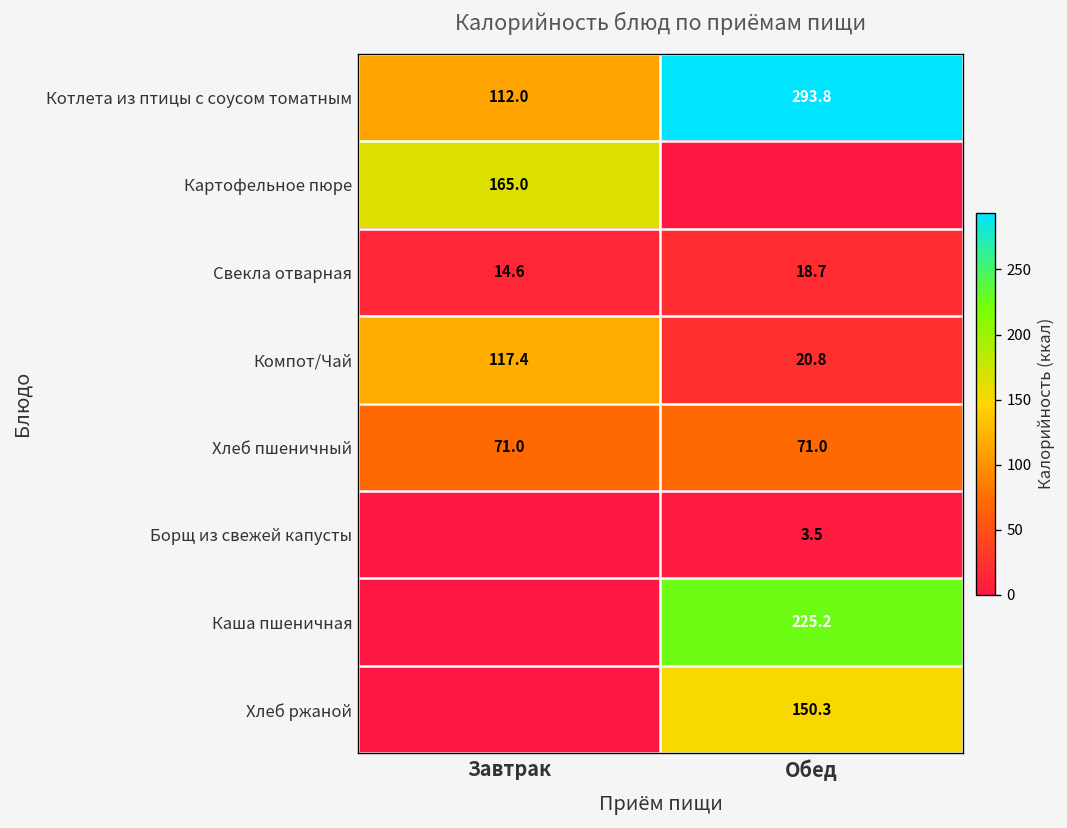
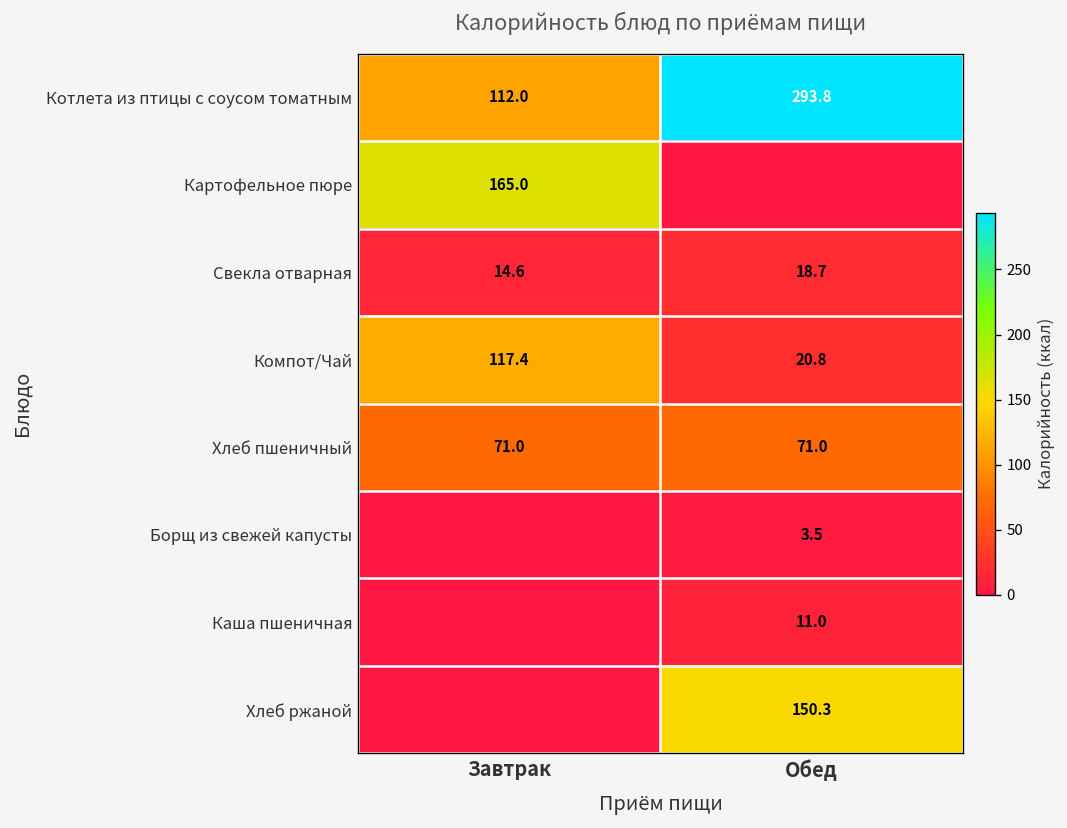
  {
    "Котлета из птицы с соусом томатным": {
      "Завтрак": 112.0,
      "Обед": 293.8
    },
    "Картофельное пюре": {
      "Завтрак": 165.0
    },
    "Свекла отварная": {
      "Завтрак": 14.6,
      "Обед": 18.7
    },
    "Компот/Чай": {
      "Завтрак": 117.4,
      "Обед": 20.8
    },
    "Хлеб пшеничный": {
      "Завтрак": 71.0,
      "Обед": 71.0
    },
    "Борщ из свежей капусты": {
      "Обед": 3.5
    },
    "Каша пшеничная": {
-     "Обед": 225.2
+     "Обед": 11.0
    },
    "Хлеб ржаной": {
      "Обед": 150.3
    }
  }
